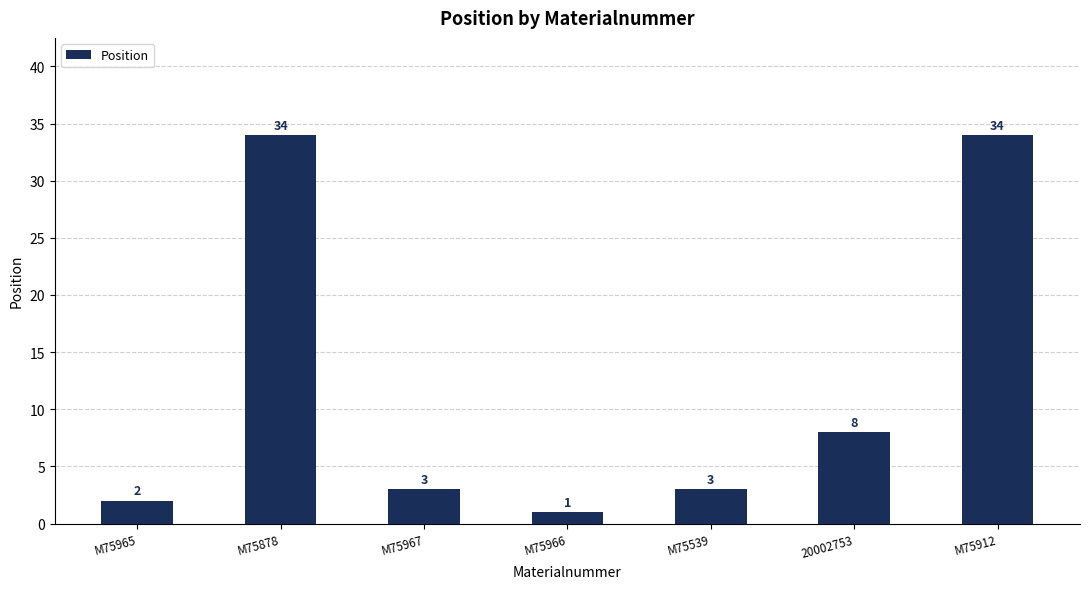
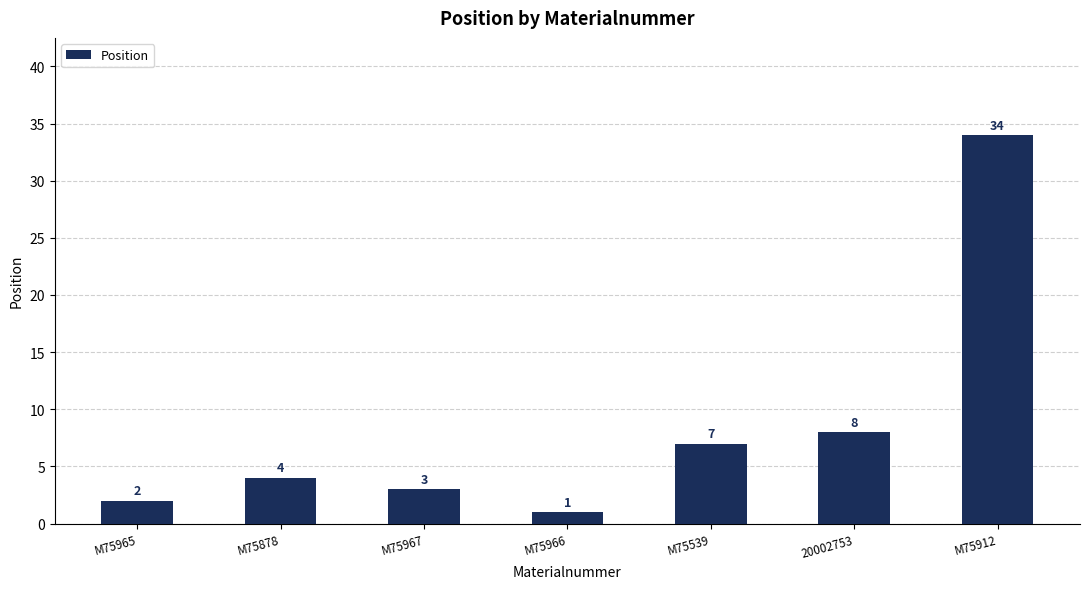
  {
    "M75965": 2,
-   "M75878": 34,
+   "M75878": 4,
    "M75967": 3,
    "M75966": 1,
-   "M75539": 3,
+   "M75539": 7,
    "20002753": 8,
    "M75912": 34
  }
